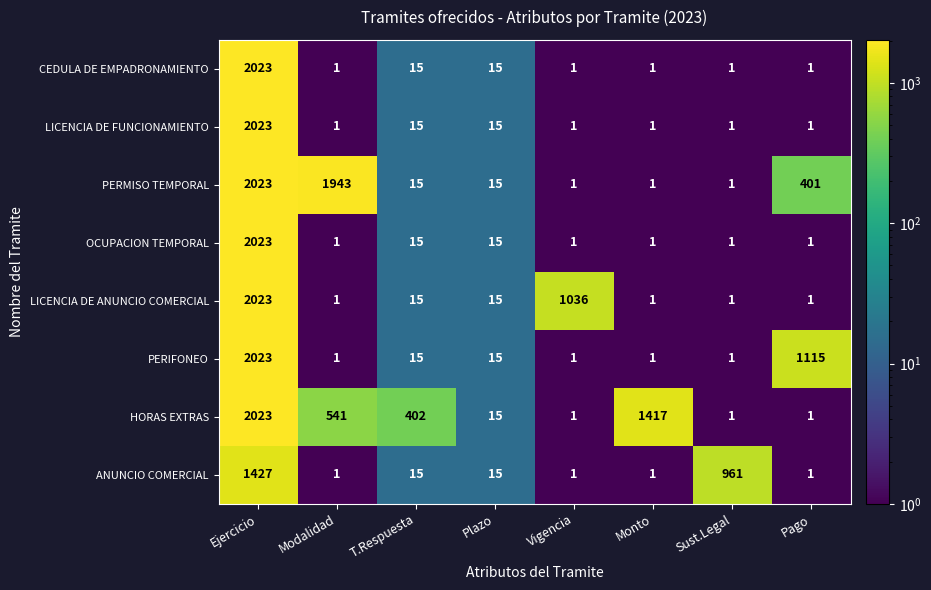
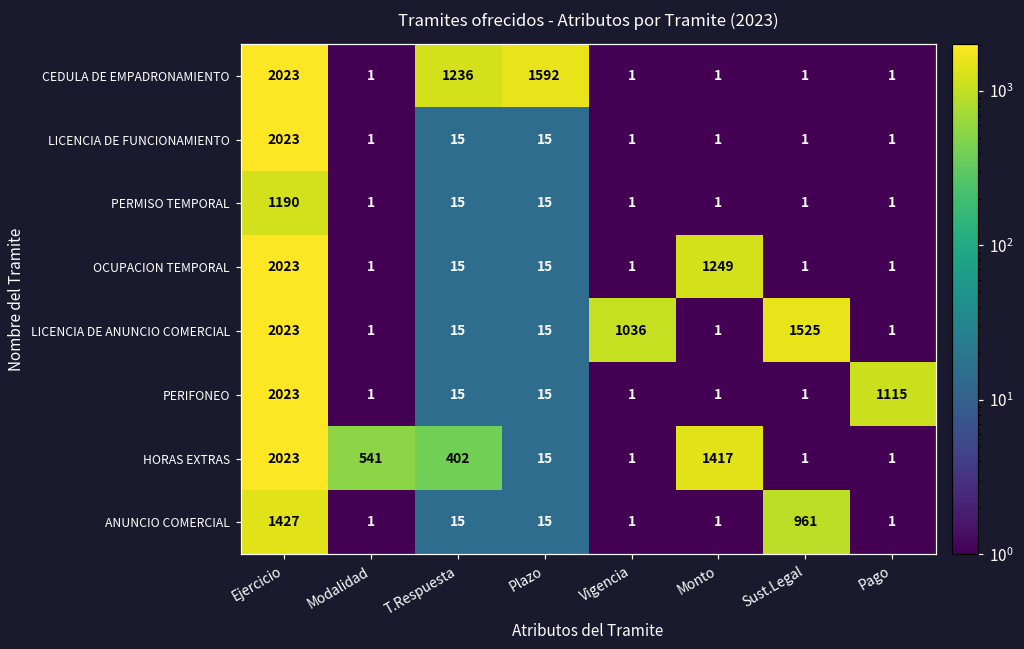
  {
    "CEDULA DE EMPADRONAMIENTO": {
      "Ejercicio": 2023,
      "Modalidad": 1,
-     "T.Respuesta": 15,
-     "Plazo": 15,
+     "T.Respuesta": 1236,
+     "Plazo": 1592,
      "Vigencia": 1,
      "Monto": 1,
      "Sust.Legal": 1,
      "Pago": 1
    },
    "LICENCIA DE FUNCIONAMIENTO": {
      "Ejercicio": 2023,
      "Modalidad": 1,
      "T.Respuesta": 15,
      "Plazo": 15,
      "Vigencia": 1,
      "Monto": 1,
      "Sust.Legal": 1,
      "Pago": 1
    },
    "PERMISO TEMPORAL": {
-     "Ejercicio": 2023,
-     "Modalidad": 1943,
+     "Ejercicio": 1190,
+     "Modalidad": 1,
      "T.Respuesta": 15,
      "Plazo": 15,
      "Vigencia": 1,
      "Monto": 1,
      "Sust.Legal": 1,
-     "Pago": 401
+     "Pago": 1
    },
    "OCUPACION TEMPORAL": {
      "Ejercicio": 2023,
      "Modalidad": 1,
      "T.Respuesta": 15,
      "Plazo": 15,
      "Vigencia": 1,
-     "Monto": 1,
+     "Monto": 1249,
      "Sust.Legal": 1,
      "Pago": 1
    },
    "LICENCIA DE ANUNCIO COMERCIAL": {
      "Ejercicio": 2023,
      "Modalidad": 1,
      "T.Respuesta": 15,
      "Plazo": 15,
      "Vigencia": 1036,
      "Monto": 1,
-     "Sust.Legal": 1,
+     "Sust.Legal": 1525,
      "Pago": 1
    },
    "PERIFONEO": {
      "Ejercicio": 2023,
      "Modalidad": 1,
      "T.Respuesta": 15,
      "Plazo": 15,
      "Vigencia": 1,
      "Monto": 1,
      "Sust.Legal": 1,
      "Pago": 1115
    },
    "HORAS EXTRAS": {
      "Ejercicio": 2023,
      "Modalidad": 541,
      "T.Respuesta": 402,
      "Plazo": 15,
      "Vigencia": 1,
      "Monto": 1417,
      "Sust.Legal": 1,
      "Pago": 1
    },
    "ANUNCIO COMERCIAL": {
      "Ejercicio": 1427,
      "Modalidad": 1,
      "T.Respuesta": 15,
      "Plazo": 15,
      "Vigencia": 1,
      "Monto": 1,
      "Sust.Legal": 961,
      "Pago": 1
    }
  }
